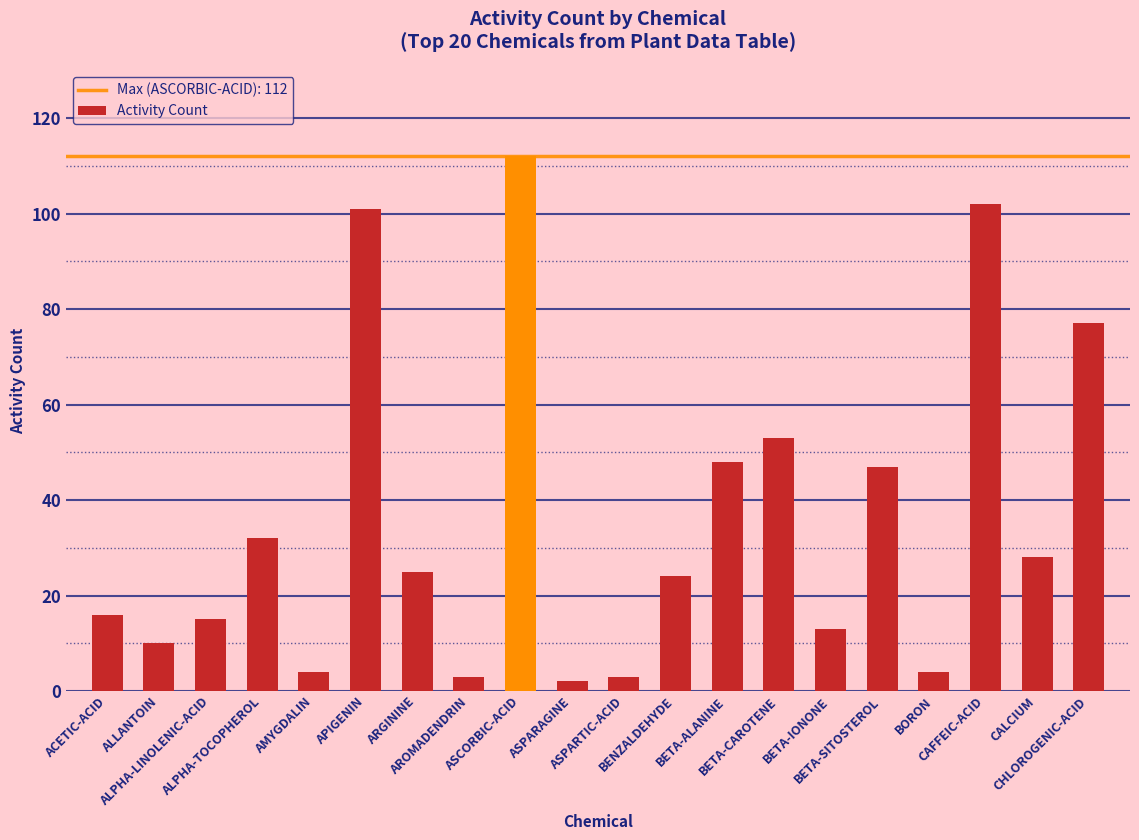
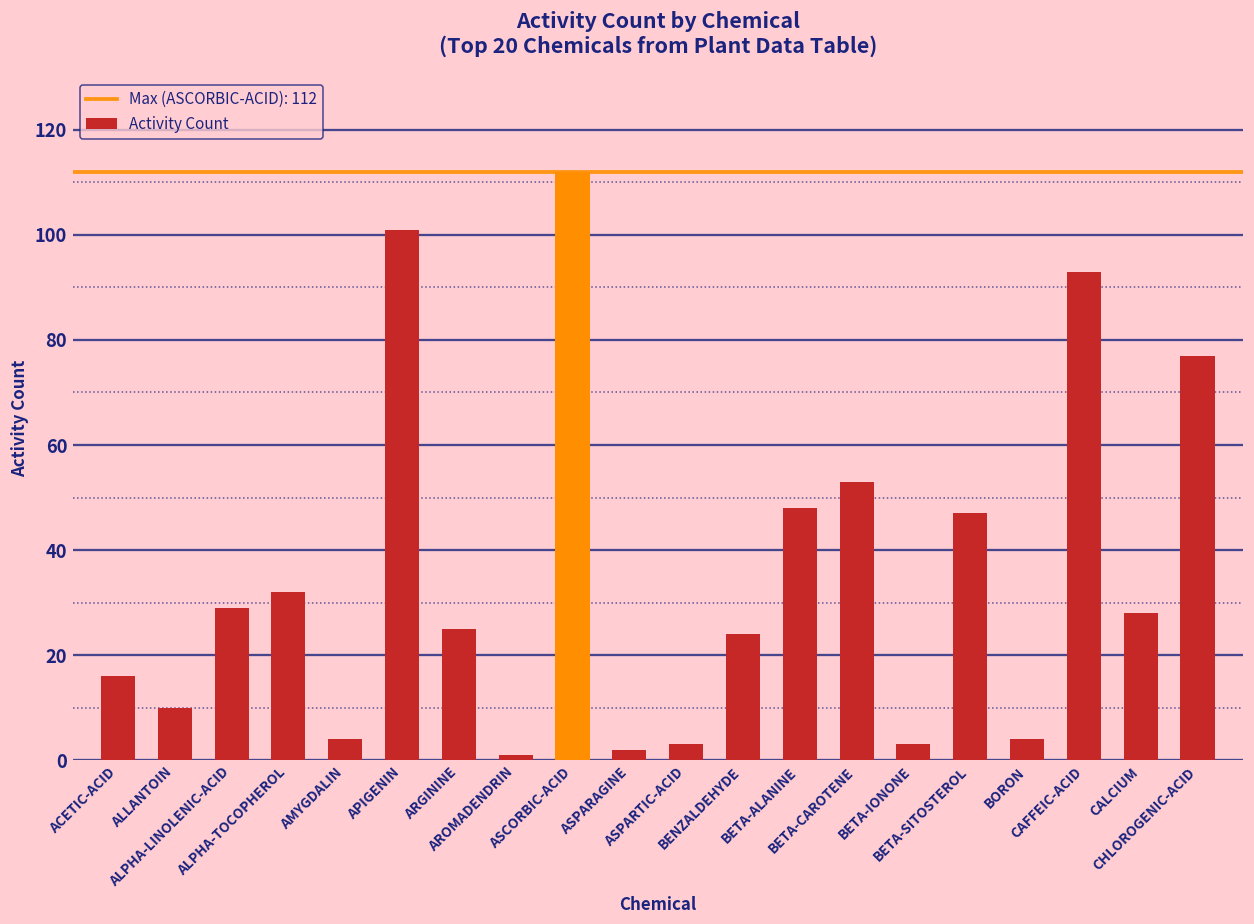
  {
    "ACETIC-ACID": 16,
    "ALLANTOIN": 10,
-   "ALPHA-LINOLENIC-ACID": 15,
+   "ALPHA-LINOLENIC-ACID": 29,
    "ALPHA-TOCOPHEROL": 32,
    "AMYGDALIN": 4,
    "APIGENIN": 101,
    "ARGININE": 25,
-   "AROMADENDRIN": 3,
+   "AROMADENDRIN": 1,
    "ASCORBIC-ACID": 112,
    "ASPARAGINE": 2,
    "ASPARTIC-ACID": 3,
    "BENZALDEHYDE": 24,
    "BETA-ALANINE": 48,
    "BETA-CAROTENE": 53,
-   "BETA-IONONE": 13,
+   "BETA-IONONE": 3,
    "BETA-SITOSTEROL": 47,
    "BORON": 4,
-   "CAFFEIC-ACID": 102,
+   "CAFFEIC-ACID": 93,
    "CALCIUM": 28,
    "CHLOROGENIC-ACID": 77
  }
